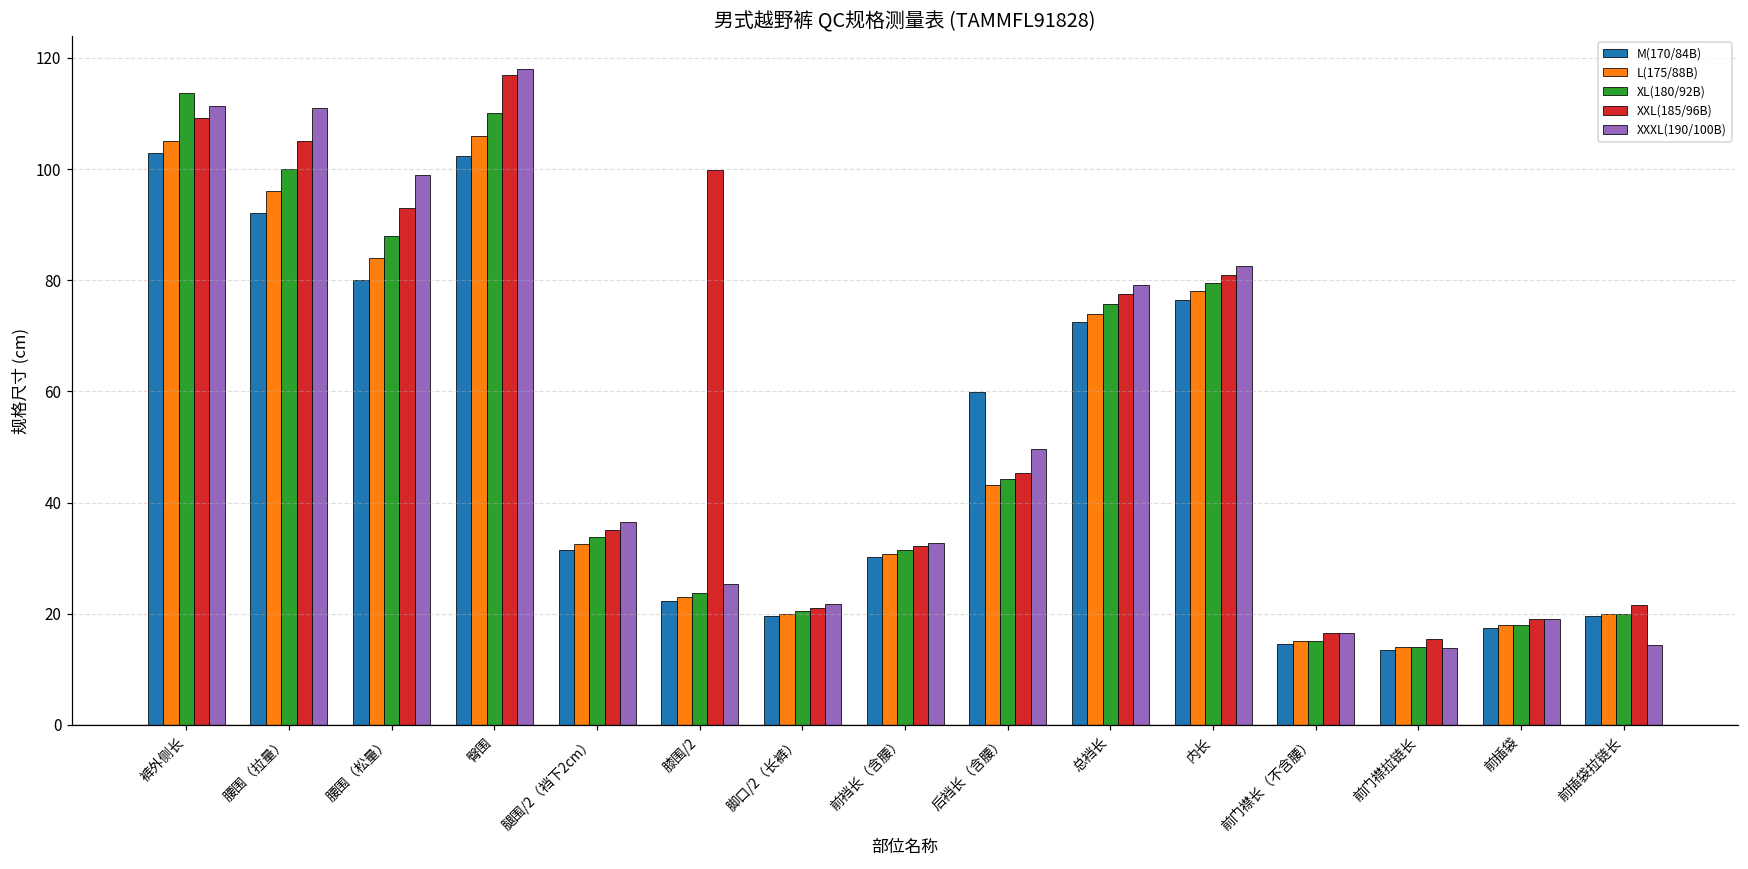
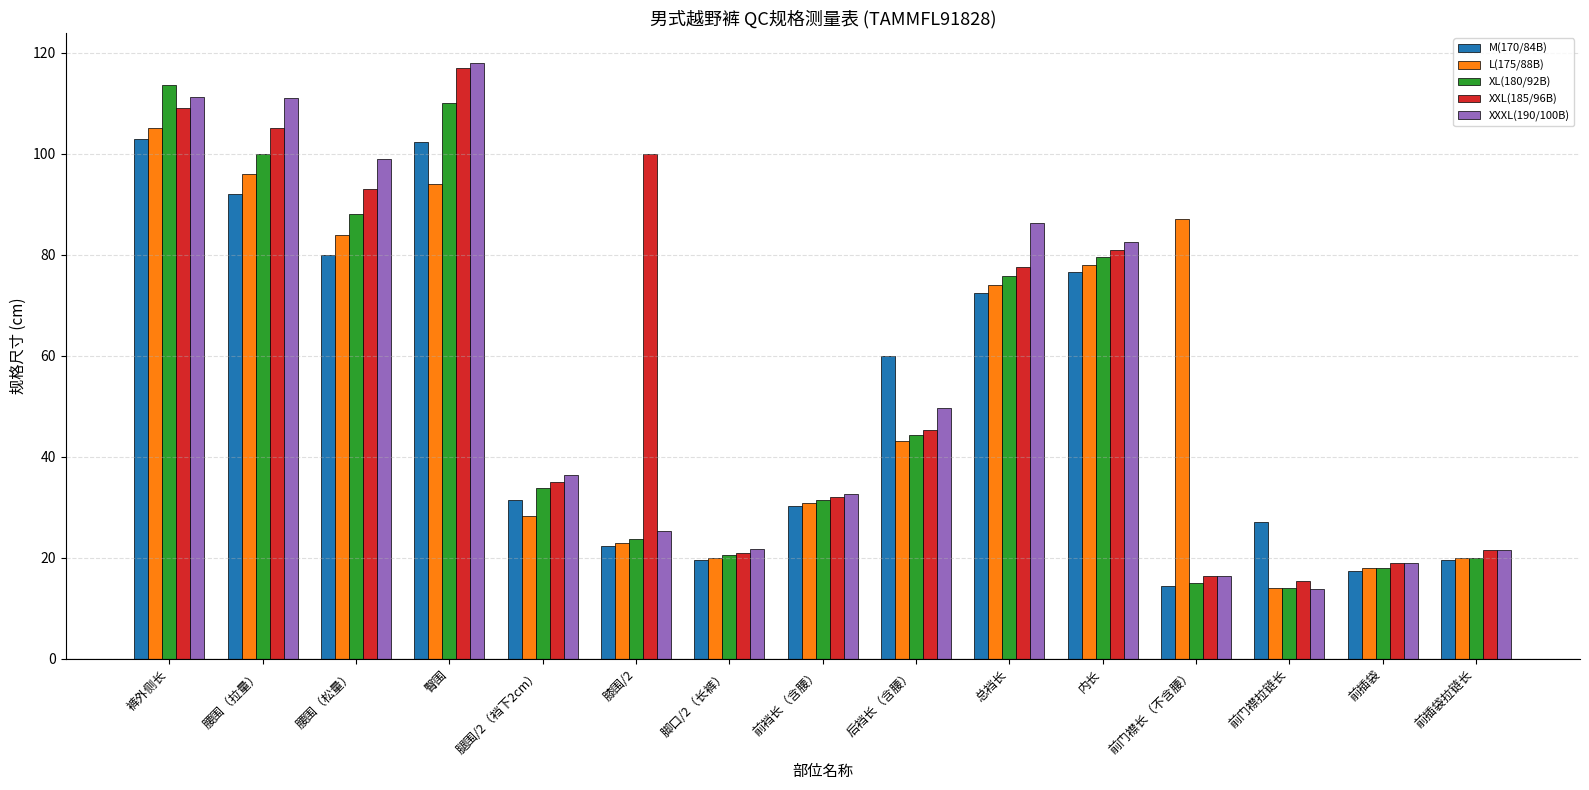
  {
    "M(170/84B)": {
      "裤外侧长": 103,
      "腰围（拉量）": 92,
      "腰围（松量）": 80,
      "臀围": 102,
      "腿围/2（裆下2cm）": 31,
      "膝围/2": 22,
      "脚口/2（长裤）": 20,
      "前裆长（含腰）": 30,
      "后裆长（含腰）": 60,
      "总裆长": 73,
      "内长": 77,
      "前门襟长（不含腰）": 15,
-     "前门襟拉链长": 14,
+     "前门襟拉链长": 27,
      "前插袋": 18,
      "前插袋拉链长": 20
    },
    "L(175/88B)": {
      "裤外侧长": 105,
      "腰围（拉量）": 96,
      "腰围（松量）": 84,
-     "臀围": 106,
-     "腿围/2（裆下2cm）": 33,
+     "臀围": 94,
+     "腿围/2（裆下2cm）": 28,
      "膝围/2": 23,
      "脚口/2（长裤）": 20,
      "前裆长（含腰）": 31,
      "后裆长（含腰）": 43,
      "总裆长": 74,
      "内长": 78,
-     "前门襟长（不含腰）": 15,
+     "前门襟长（不含腰）": 87,
      "前门襟拉链长": 14,
      "前插袋": 18,
      "前插袋拉链长": 20
    },
    "XL(180/92B)": {
      "裤外侧长": 114,
      "腰围（拉量）": 100,
      "腰围（松量）": 88,
      "臀围": 110,
      "腿围/2（裆下2cm）": 34,
      "膝围/2": 24,
      "脚口/2（长裤）": 21,
      "前裆长（含腰）": 31,
      "后裆长（含腰）": 44,
      "总裆长": 76,
      "内长": 80,
      "前门襟长（不含腰）": 15,
      "前门襟拉链长": 14,
      "前插袋": 18,
      "前插袋拉链长": 20
    },
    "XXL(185/96B)": {
      "裤外侧长": 109,
      "腰围（拉量）": 105,
      "腰围（松量）": 93,
      "臀围": 117,
      "腿围/2（裆下2cm）": 35,
      "膝围/2": 100,
      "脚口/2（长裤）": 21,
      "前裆长（含腰）": 32,
      "后裆长（含腰）": 45,
      "总裆长": 78,
      "内长": 81,
      "前门襟长（不含腰）": 17,
      "前门襟拉链长": 16,
      "前插袋": 19,
      "前插袋拉链长": 22
    },
    "XXXL(190/100B)": {
      "裤外侧长": 111,
      "腰围（拉量）": 111,
      "腰围（松量）": 99,
      "臀围": 118,
      "腿围/2（裆下2cm）": 37,
      "膝围/2": 25,
      "脚口/2（长裤）": 22,
      "前裆长（含腰）": 33,
      "后裆长（含腰）": 50,
-     "总裆长": 79,
+     "总裆长": 86,
      "内长": 83,
      "前门襟长（不含腰）": 17,
      "前门襟拉链长": 14,
      "前插袋": 19,
-     "前插袋拉链长": 14
+     "前插袋拉链长": 22
    }
  }
